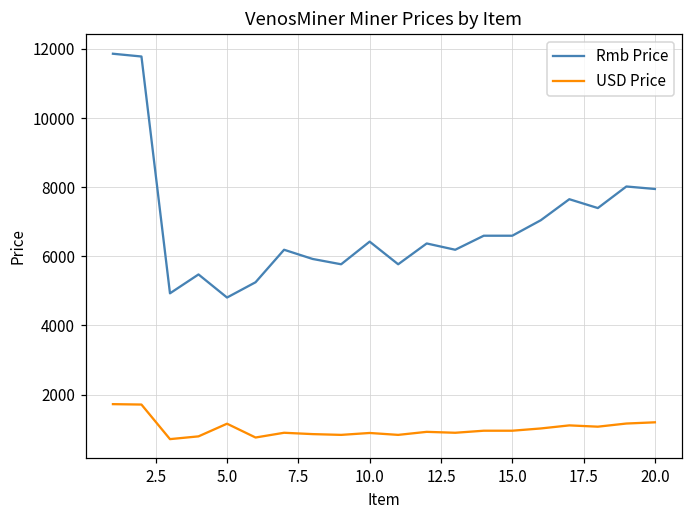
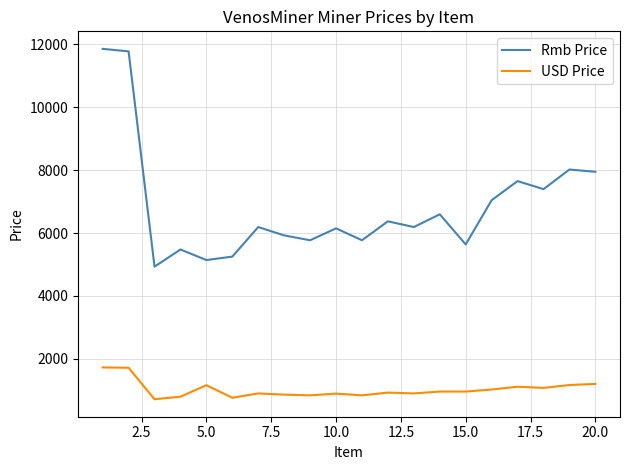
  {
    "Rmb Price": {
-     "5.0": 4800,
-     "10.0": 6400,
-     "15.0": 6600,
+     "5.0": 5100,
+     "10.0": 6100,
+     "15.0": 5600,
      "20.0": 7900
    },
    "USD Price": {
      "5.0": 1200,
      "10.0": 900,
      "15.0": 1000,
      "20.0": 1200
    }
  }
